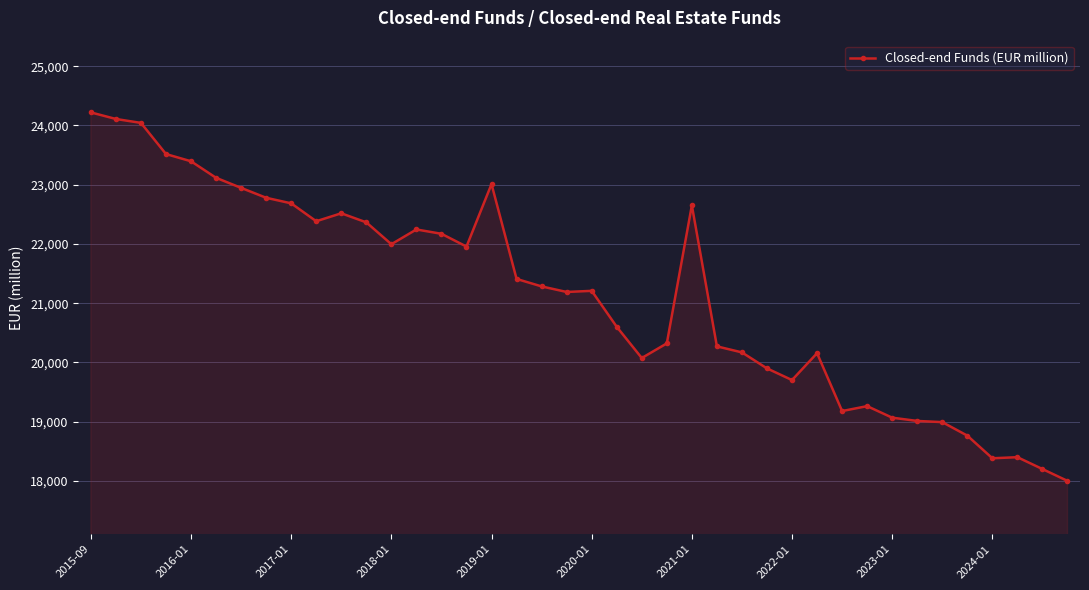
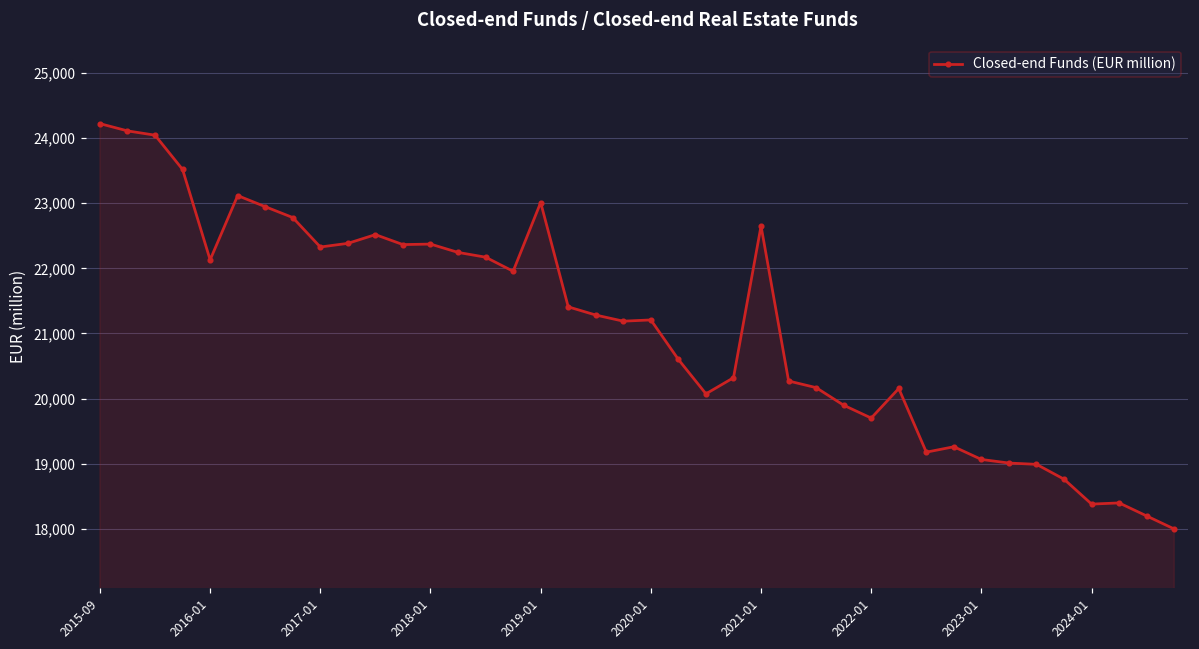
  {
    "2015-09": "24,200",
-   "2016-01": "23,400",
-   "2017-01": "22,700",
-   "2018-01": "22,000",
+   "2016-01": "22,100",
+   "2017-01": "22,300",
+   "2018-01": "22,400",
    "2019-01": "23,000",
    "2020-01": "21,200",
    "2021-01": "22,700",
    "2022-01": "19,700",
    "2023-01": "19,100",
    "2024-01": "18,400"
  }
